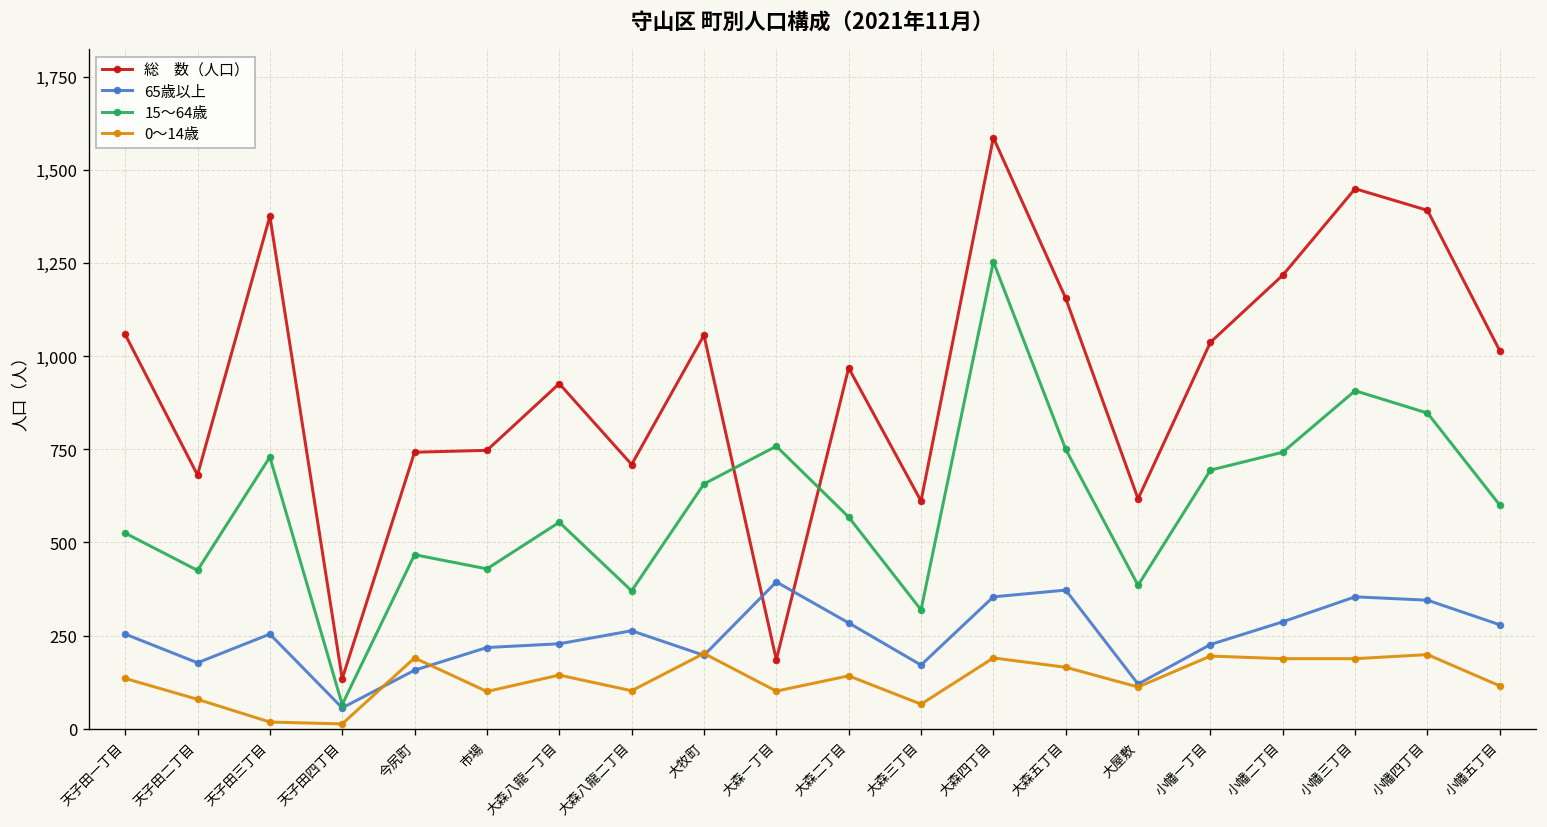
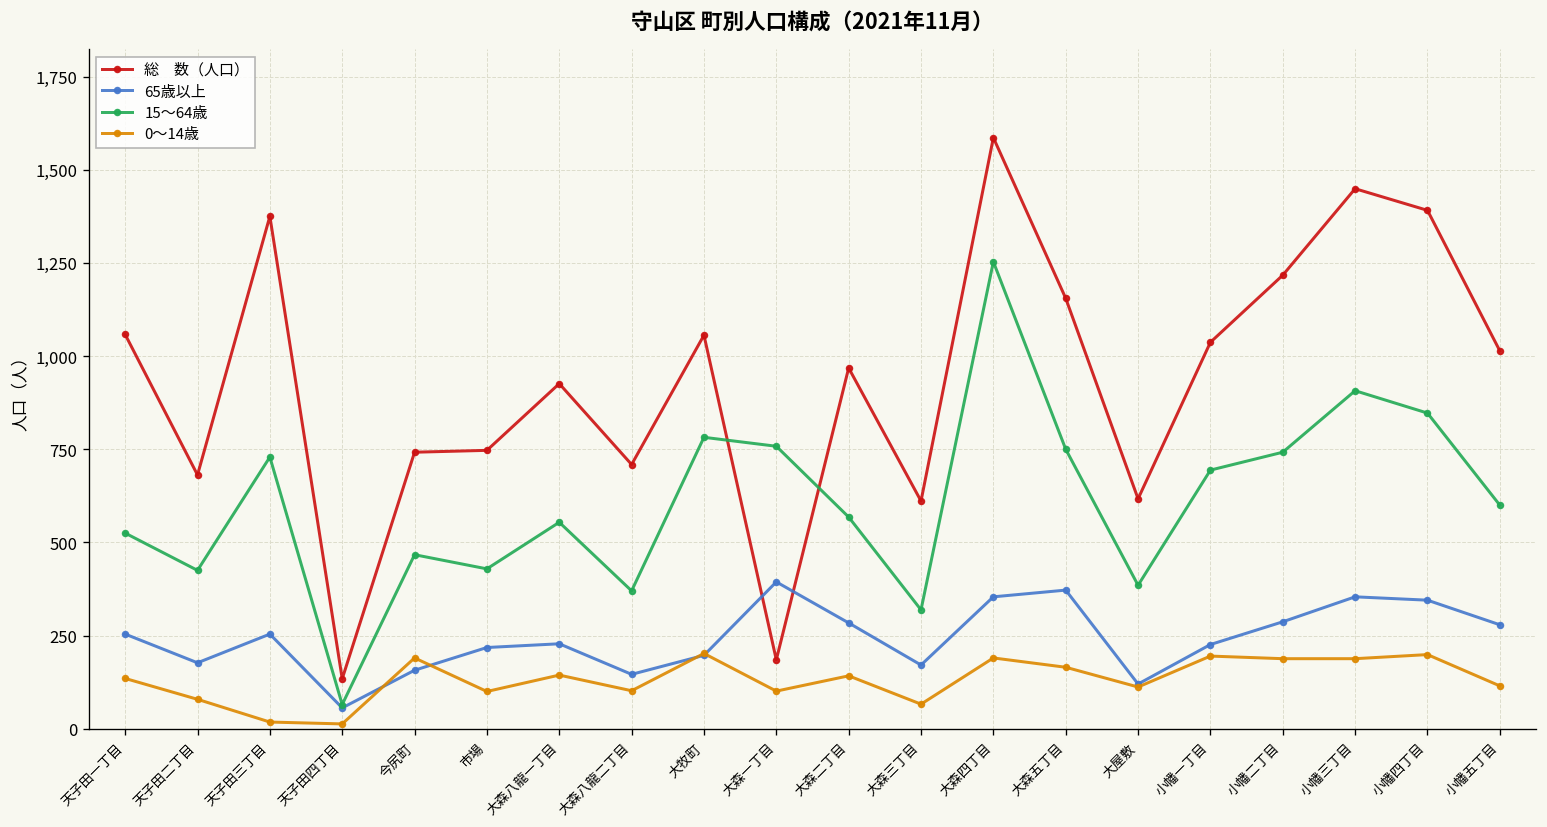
  {
    "総 数（人口）": {
      "天子田一丁目": "1,060",
      "天子田二丁目": "680",
      "天子田三丁目": "1,380",
      "天子田四丁目": "130",
      "今尻町": "740",
      "市場": "750",
      "大森八龍一丁目": "930",
      "大森八龍二丁目": "710",
      "大牧町": "1,060",
      "大森一丁目": "190",
      "大森二丁目": "970",
      "大森三丁目": "610",
      "大森四丁目": "1,590",
      "大森五丁目": "1,160",
      "大屋敷": "620",
      "小幡一丁目": "1,040",
      "小幡二丁目": "1,220",
      "小幡三丁目": "1,450",
      "小幡四丁目": "1,390",
      "小幡五丁目": "1,010"
    },
    "65歳以上": {
      "天子田一丁目": "250",
      "天子田二丁目": "180",
      "天子田三丁目": "250",
      "天子田四丁目": "60",
      "今尻町": "160",
      "市場": "220",
      "大森八龍一丁目": "230",
-     "大森八龍二丁目": "260",
+     "大森八龍二丁目": "150",
      "大森一丁目": "390",
      "大森二丁目": "280",
      "大森三丁目": "170",
      "大森四丁目": "350",
      "大森五丁目": "370",
      "小幡一丁目": "230",
      "小幡二丁目": "290",
      "小幡三丁目": "350",
      "小幡四丁目": "350",
      "小幡五丁目": "280"
    },
    "15〜64歳": {
      "天子田一丁目": "530",
      "天子田二丁目": "430",
      "天子田三丁目": "730",
      "天子田四丁目": "70",
      "今尻町": "470",
      "市場": "430",
      "大森八龍一丁目": "550",
      "大森八龍二丁目": "370",
-     "大牧町": "660",
+     "大牧町": "780",
      "大森一丁目": "760",
      "大森二丁目": "570",
      "大森三丁目": "320",
      "大森四丁目": "1,250",
      "大森五丁目": "750",
      "大屋敷": "390",
      "小幡一丁目": "690",
      "小幡二丁目": "740",
      "小幡三丁目": "910",
      "小幡四丁目": "850",
      "小幡五丁目": "600"
    },
    "0〜14歳": {
      "天子田一丁目": "140",
      "天子田二丁目": "80",
      "天子田三丁目": "20",
      "天子田四丁目": "10",
      "今尻町": "190",
      "市場": "100",
      "大森八龍一丁目": "140",
      "大森八龍二丁目": "100",
      "大森一丁目": "100",
      "大森二丁目": "140",
      "大森三丁目": "70",
      "大森四丁目": "190",
      "大森五丁目": "170",
      "小幡一丁目": "200",
      "小幡二丁目": "190",
      "小幡三丁目": "190",
      "小幡四丁目": "200",
      "小幡五丁目": "120"
    }
  }
